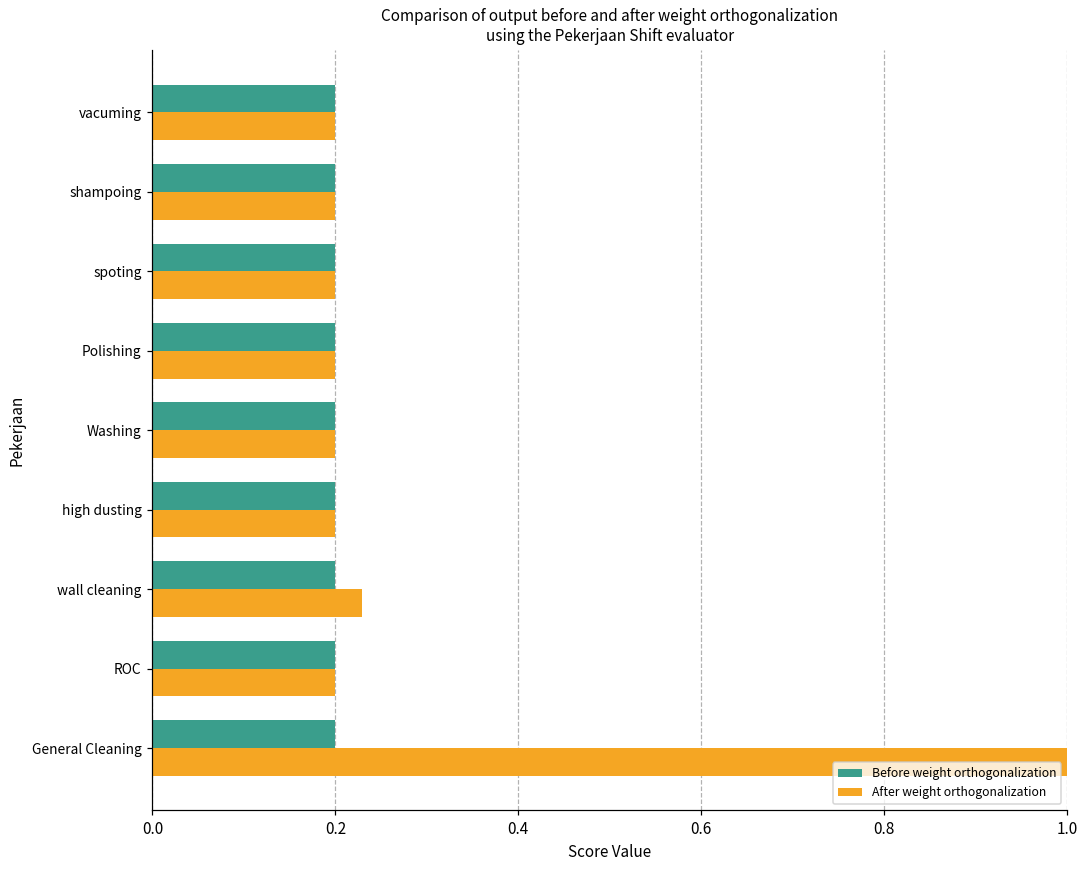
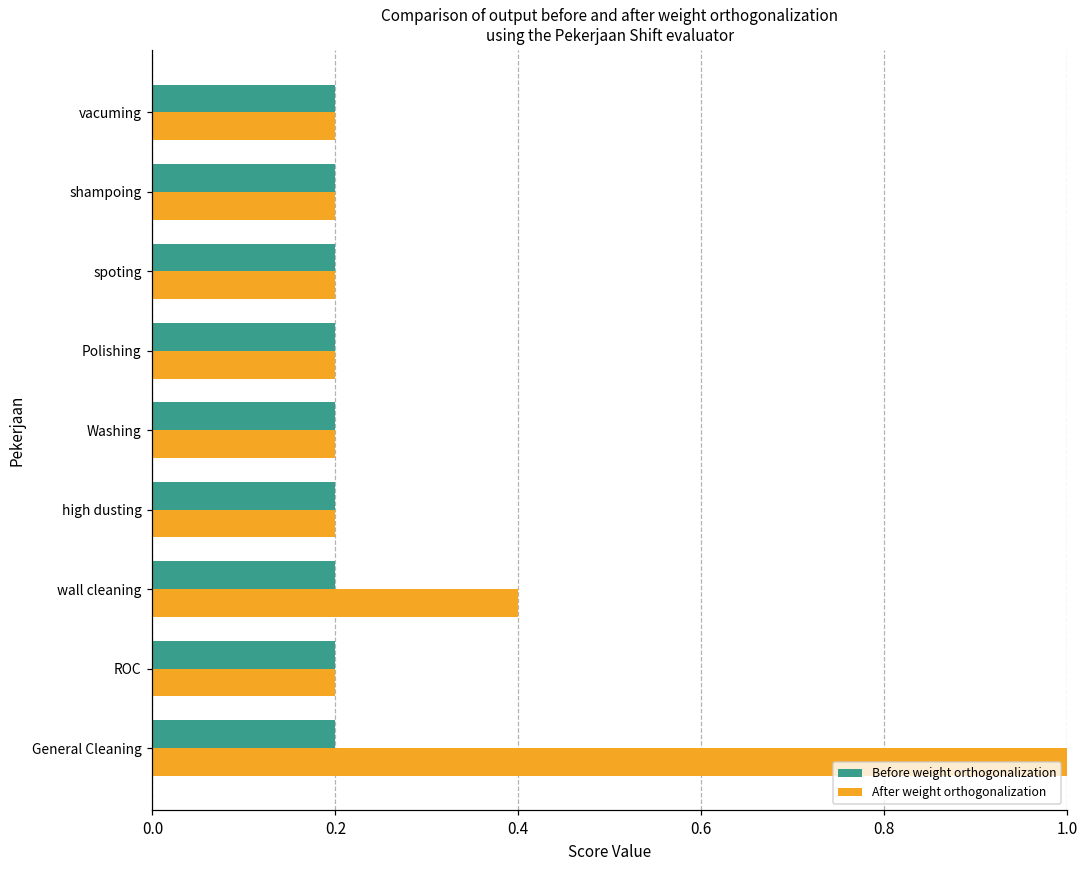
  {
    "Before weight orthogonalization": {
      "vacuming": 0.20,
      "shampoing": 0.20,
      "spoting": 0.20,
      "Polishing": 0.20,
      "Washing": 0.20,
      "high dusting": 0.20,
      "wall cleaning": 0.20,
      "ROC": 0.20,
      "General Cleaning": 0.20
    },
    "After weight orthogonalization": {
      "vacuming": 0.20,
      "shampoing": 0.20,
      "spoting": 0.20,
      "Polishing": 0.20,
      "Washing": 0.20,
      "high dusting": 0.20,
-     "wall cleaning": 0.23,
+     "wall cleaning": 0.40,
      "ROC": 0.20,
      "General Cleaning": 1.00
    }
  }
